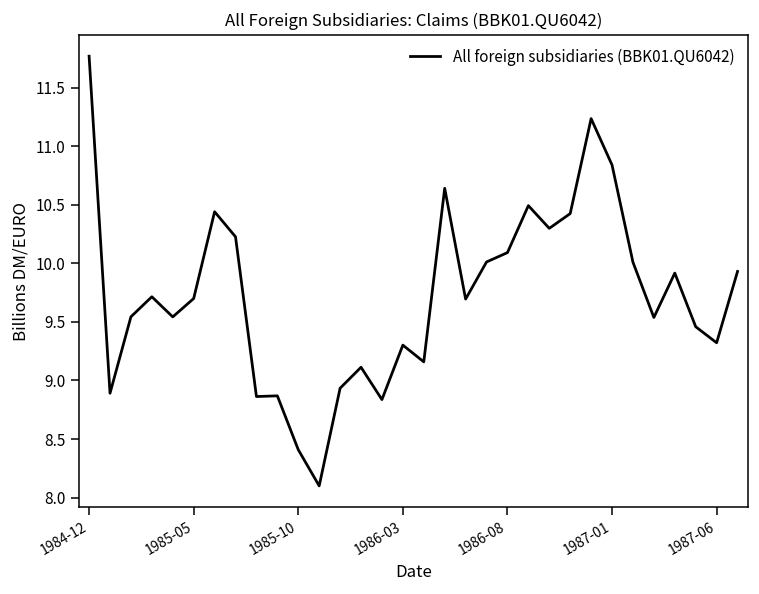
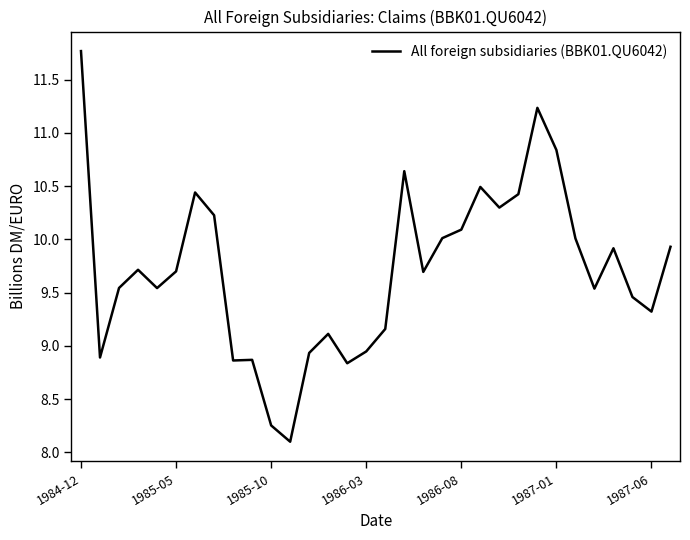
  {
    "1984-12": 11.77,
    "1985-05": 9.70,
-   "1985-10": 8.41,
-   "1986-03": 9.30,
+   "1985-10": 8.25,
+   "1986-03": 8.95,
    "1986-08": 10.09,
    "1987-01": 10.84,
    "1987-06": 9.32
  }
